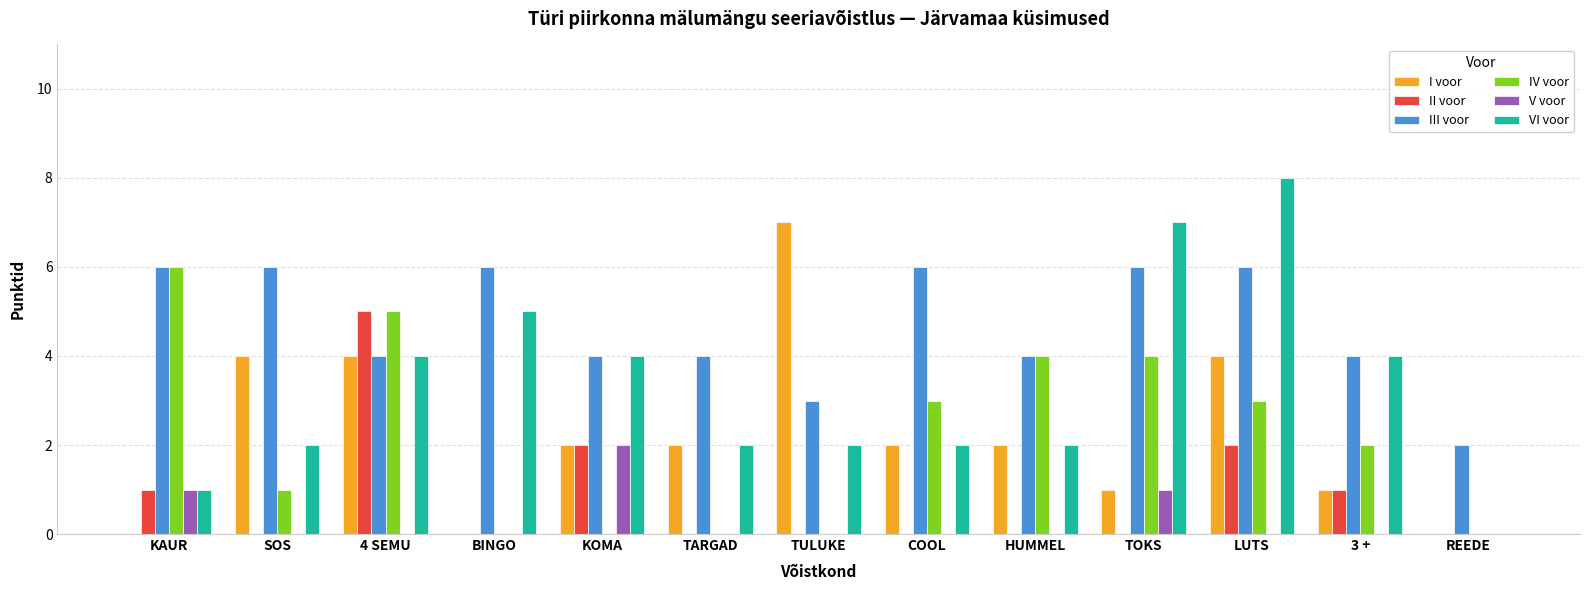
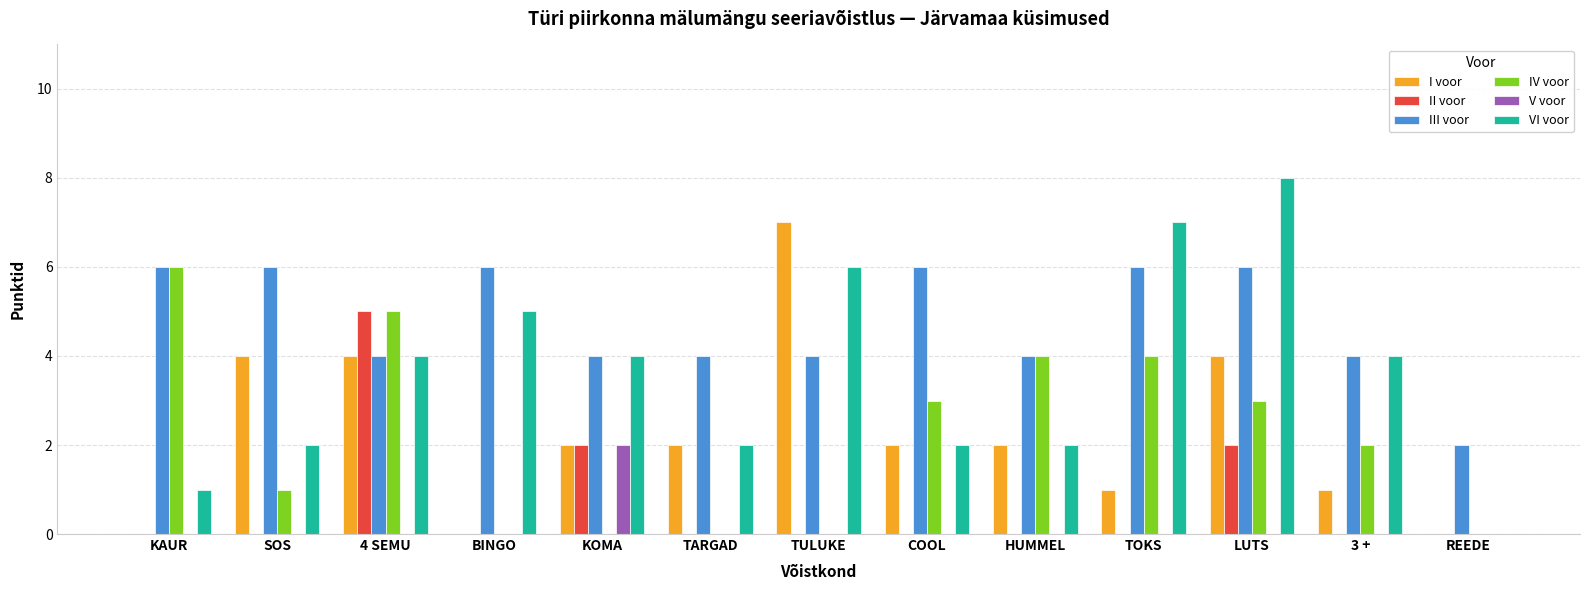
  {
    "I voor": {
      "KAUR": 0,
      "SOS": 4,
      "4 SEMU": 4,
      "BINGO": 0,
      "KOMA": 2,
      "TARGAD": 2,
      "TULUKE": 7,
      "COOL": 2,
      "HUMMEL": 2,
      "TOKS": 1,
      "LUTS": 4,
      "3 +": 1,
      "REEDE": 0
    },
    "II voor": {
-     "KAUR": 1,
+     "KAUR": 0,
      "SOS": 0,
      "4 SEMU": 5,
      "BINGO": 0,
      "KOMA": 2,
      "TARGAD": 0,
      "TULUKE": 0,
      "COOL": 0,
      "HUMMEL": 0,
      "TOKS": 0,
      "LUTS": 2,
-     "3 +": 1,
+     "3 +": 0,
      "REEDE": 0
    },
    "III voor": {
      "KAUR": 6,
      "SOS": 6,
      "4 SEMU": 4,
      "BINGO": 6,
      "KOMA": 4,
      "TARGAD": 4,
-     "TULUKE": 3,
+     "TULUKE": 4,
      "COOL": 6,
      "HUMMEL": 4,
      "TOKS": 6,
      "LUTS": 6,
      "3 +": 4,
      "REEDE": 2
    },
    "IV voor": {
      "KAUR": 6,
      "SOS": 1,
      "4 SEMU": 5,
      "BINGO": 0,
      "KOMA": 0,
      "TARGAD": 0,
      "TULUKE": 0,
      "COOL": 3,
      "HUMMEL": 4,
      "TOKS": 4,
      "LUTS": 3,
      "3 +": 2,
      "REEDE": 0
    },
    "V voor": {
-     "KAUR": 1,
+     "KAUR": 0,
      "SOS": 0,
      "4 SEMU": 0,
      "BINGO": 0,
      "KOMA": 2,
      "TARGAD": 0,
      "TULUKE": 0,
      "COOL": 0,
      "HUMMEL": 0,
-     "TOKS": 1,
+     "TOKS": 0,
      "LUTS": 0,
      "3 +": 0,
      "REEDE": 0
    },
    "VI voor": {
      "KAUR": 1,
      "SOS": 2,
      "4 SEMU": 4,
      "BINGO": 5,
      "KOMA": 4,
      "TARGAD": 2,
-     "TULUKE": 2,
+     "TULUKE": 6,
      "COOL": 2,
      "HUMMEL": 2,
      "TOKS": 7,
      "LUTS": 8,
      "3 +": 4,
      "REEDE": 0
    }
  }
